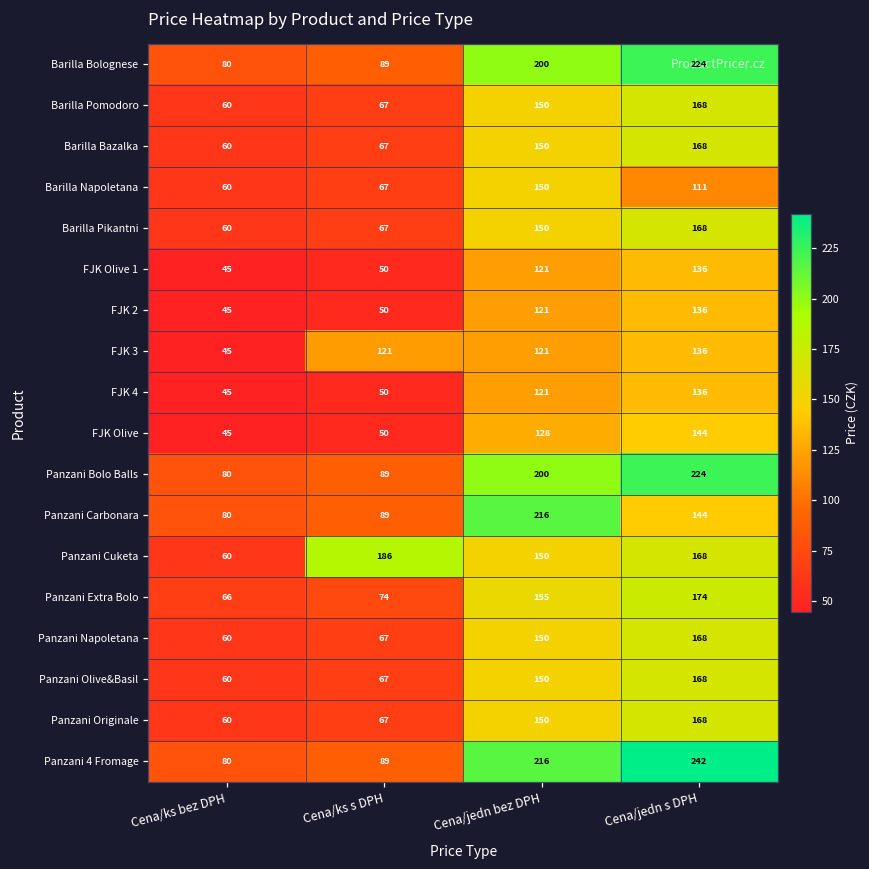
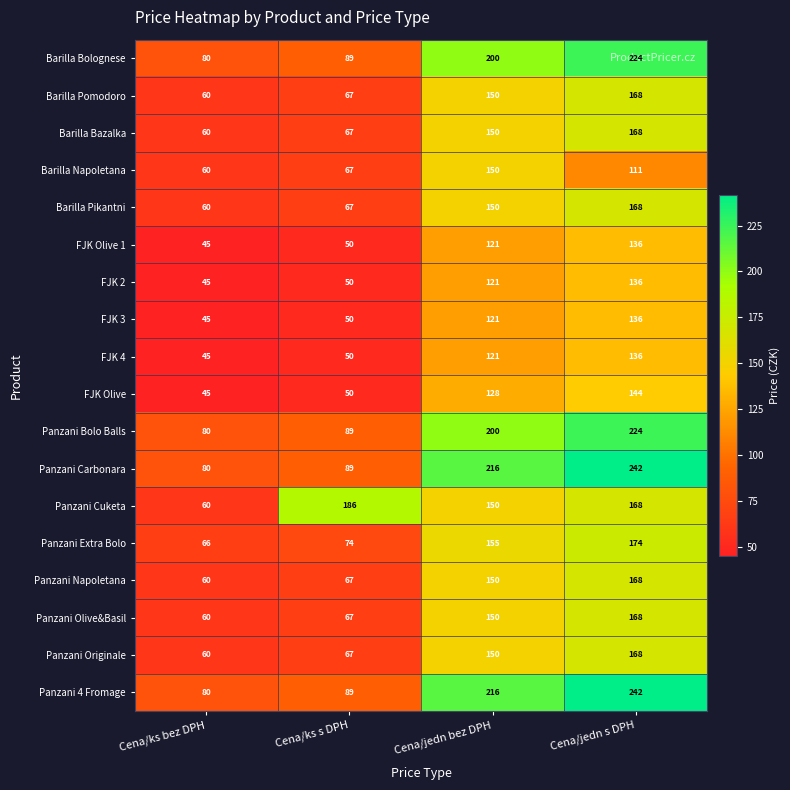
  {
    "Barilla Bolognese": {
      "Cena/ks bez DPH": 80,
      "Cena/ks s DPH": 89,
      "Cena/jedn bez DPH": 200
    },
    "Barilla Pomodoro": {
      "Cena/ks bez DPH": 60,
      "Cena/ks s DPH": 67,
      "Cena/jedn bez DPH": 150,
      "Cena/jedn s DPH": 168
    },
    "Barilla Bazalka": {
      "Cena/ks bez DPH": 60,
      "Cena/ks s DPH": 67,
      "Cena/jedn bez DPH": 150,
      "Cena/jedn s DPH": 168
    },
    "Barilla Napoletana": {
      "Cena/ks bez DPH": 60,
      "Cena/ks s DPH": 67,
      "Cena/jedn bez DPH": 150,
      "Cena/jedn s DPH": 111
    },
    "Barilla Pikantni": {
      "Cena/ks bez DPH": 60,
      "Cena/ks s DPH": 67,
      "Cena/jedn bez DPH": 150,
      "Cena/jedn s DPH": 168
    },
    "FJK Olive 1": {
      "Cena/ks bez DPH": 45,
      "Cena/ks s DPH": 50,
      "Cena/jedn bez DPH": 121,
      "Cena/jedn s DPH": 136
    },
    "FJK 2": {
      "Cena/ks bez DPH": 45,
      "Cena/ks s DPH": 50,
      "Cena/jedn bez DPH": 121,
      "Cena/jedn s DPH": 136
    },
    "FJK 3": {
      "Cena/ks bez DPH": 45,
-     "Cena/ks s DPH": 121,
+     "Cena/ks s DPH": 50,
      "Cena/jedn bez DPH": 121,
      "Cena/jedn s DPH": 136
    },
    "FJK 4": {
      "Cena/ks bez DPH": 45,
      "Cena/ks s DPH": 50,
      "Cena/jedn bez DPH": 121,
      "Cena/jedn s DPH": 136
    },
    "FJK Olive": {
      "Cena/ks bez DPH": 45,
      "Cena/ks s DPH": 50,
      "Cena/jedn bez DPH": 128,
      "Cena/jedn s DPH": 144
    },
    "Panzani Bolo Balls": {
      "Cena/ks bez DPH": 80,
      "Cena/ks s DPH": 89,
      "Cena/jedn bez DPH": 200,
      "Cena/jedn s DPH": 224
    },
    "Panzani Carbonara": {
      "Cena/ks bez DPH": 80,
      "Cena/ks s DPH": 89,
      "Cena/jedn bez DPH": 216,
-     "Cena/jedn s DPH": 144
+     "Cena/jedn s DPH": 242
    },
    "Panzani Cuketa": {
      "Cena/ks bez DPH": 60,
      "Cena/ks s DPH": 186,
      "Cena/jedn bez DPH": 150,
      "Cena/jedn s DPH": 168
    },
    "Panzani Extra Bolo": {
      "Cena/ks bez DPH": 66,
      "Cena/ks s DPH": 74,
      "Cena/jedn bez DPH": 155,
      "Cena/jedn s DPH": 174
    },
    "Panzani Napoletana": {
      "Cena/ks bez DPH": 60,
      "Cena/ks s DPH": 67,
      "Cena/jedn bez DPH": 150,
      "Cena/jedn s DPH": 168
    },
    "Panzani Olive&Basil": {
      "Cena/ks bez DPH": 60,
      "Cena/ks s DPH": 67,
      "Cena/jedn bez DPH": 150,
      "Cena/jedn s DPH": 168
    },
    "Panzani Originale": {
      "Cena/ks bez DPH": 60,
      "Cena/ks s DPH": 67,
      "Cena/jedn bez DPH": 150,
      "Cena/jedn s DPH": 168
    },
    "Panzani 4 Fromage": {
      "Cena/ks bez DPH": 80,
      "Cena/ks s DPH": 89,
      "Cena/jedn bez DPH": 216,
      "Cena/jedn s DPH": 242
    }
  }
